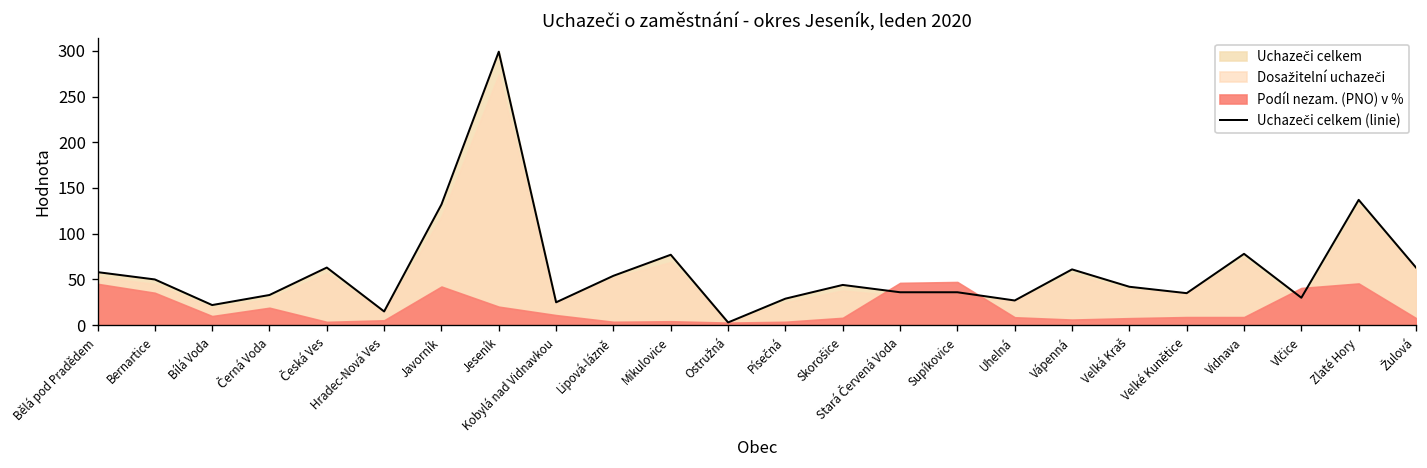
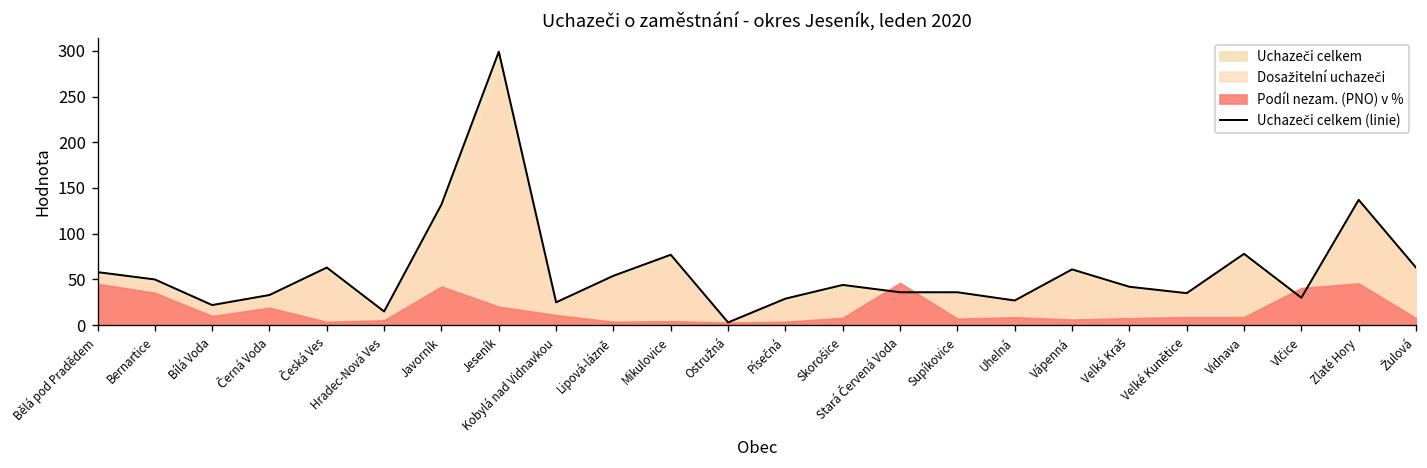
  {
    "Podíl nezam. (PNO) v %": {
      "Bělá pod Pradědem": 50,
      "Bernartice": 40,
      "Bílá Voda": 10,
      "Černá Voda": 20,
      "Česká Ves": 0,
      "Hradec-Nová Ves": 10,
      "Javorník": 40,
      "Jeseník": 20,
      "Kobylá nad Vidnavkou": 10,
      "Lipová-lázně": 0,
      "Mikulovice": 0,
      "Písečná": 0,
      "Skorošice": 10,
      "Stará Červená Voda": 50,
-     "Supíkovice": 50,
+     "Supíkovice": 10,
      "Uhelná": 10,
      "Vápenná": 10,
      "Velká Kraš": 10,
      "Velké Kunětice": 10,
      "Vidnava": 10,
      "Vlčice": 40,
      "Zlaté Hory": 50,
      "Žulová": 10
    }
  }
